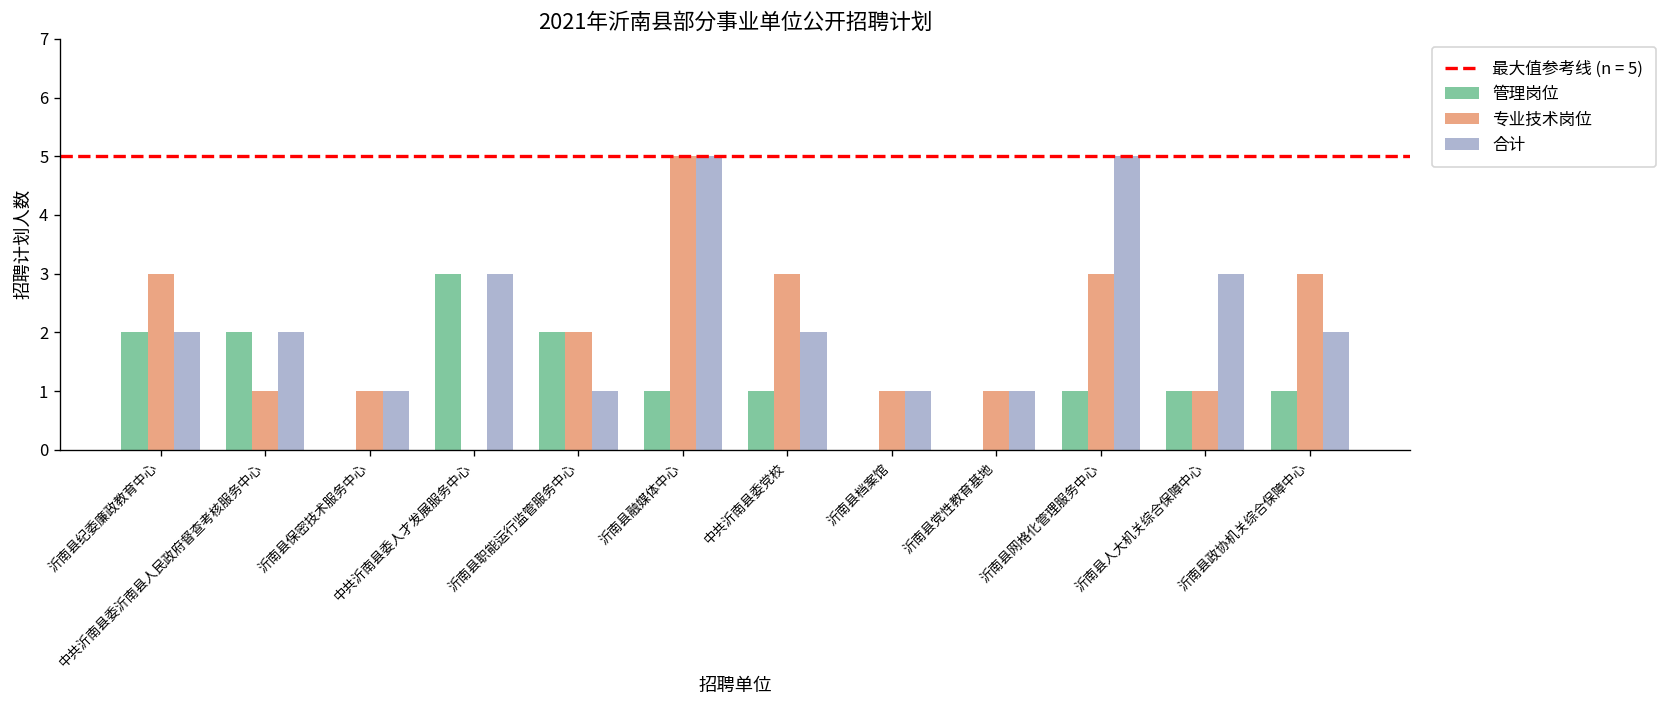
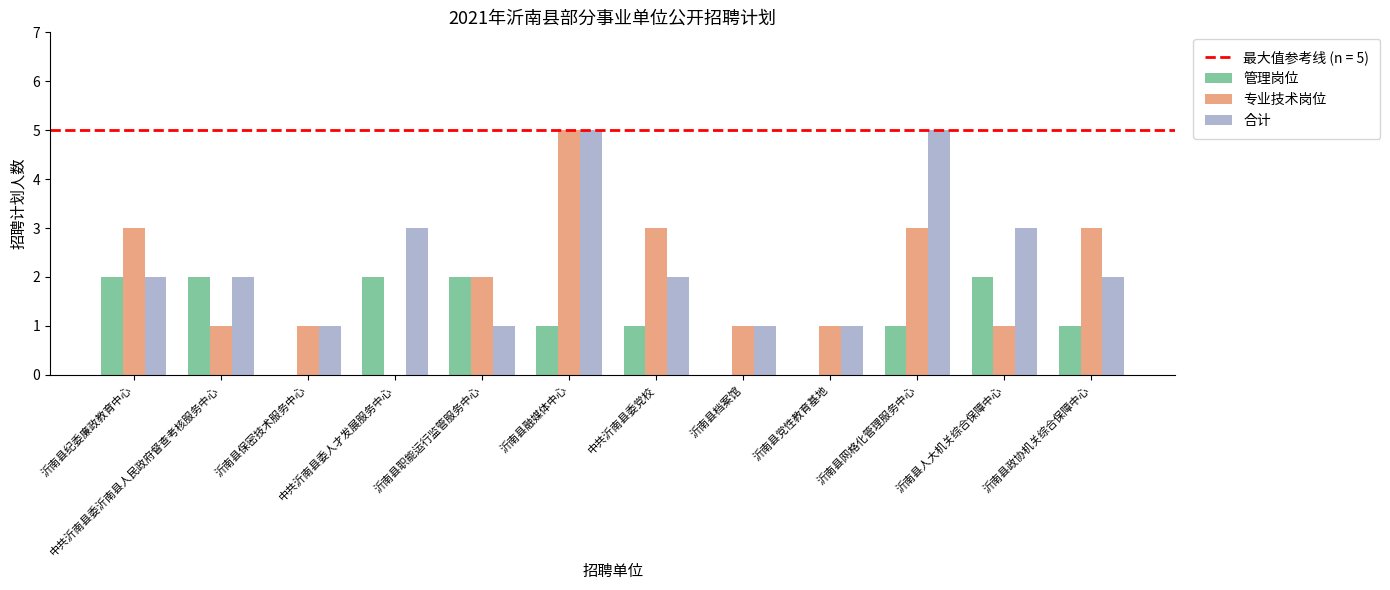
  {
    "管理岗位": {
      "沂南县纪委廉政教育中心": 2,
      "中共沂南县委沂南县人民政府督查考核服务中心": 2,
      "沂南县保密技术服务中心": 0,
-     "中共沂南县委人才发展服务中心": 3,
+     "中共沂南县委人才发展服务中心": 2,
      "沂南县职能运行监管服务中心": 2,
      "沂南县融媒体中心": 1,
      "中共沂南县委党校": 1,
      "沂南县档案馆": 0,
      "沂南县党性教育基地": 0,
      "沂南县网格化管理服务中心": 1,
-     "沂南县人大机关综合保障中心": 1,
+     "沂南县人大机关综合保障中心": 2,
      "沂南县政协机关综合保障中心": 1
    },
    "专业技术岗位": {
      "沂南县纪委廉政教育中心": 3,
      "中共沂南县委沂南县人民政府督查考核服务中心": 1,
      "沂南县保密技术服务中心": 1,
      "中共沂南县委人才发展服务中心": 0,
      "沂南县职能运行监管服务中心": 2,
      "沂南县融媒体中心": 5,
      "中共沂南县委党校": 3,
      "沂南县档案馆": 1,
      "沂南县党性教育基地": 1,
      "沂南县网格化管理服务中心": 3,
      "沂南县人大机关综合保障中心": 1,
      "沂南县政协机关综合保障中心": 3
    },
    "合计": {
      "沂南县纪委廉政教育中心": 2,
      "中共沂南县委沂南县人民政府督查考核服务中心": 2,
      "沂南县保密技术服务中心": 1,
      "中共沂南县委人才发展服务中心": 3,
      "沂南县职能运行监管服务中心": 1,
      "沂南县融媒体中心": 5,
      "中共沂南县委党校": 2,
      "沂南县档案馆": 1,
      "沂南县党性教育基地": 1,
      "沂南县网格化管理服务中心": 5,
      "沂南县人大机关综合保障中心": 3,
      "沂南县政协机关综合保障中心": 2
    }
  }
